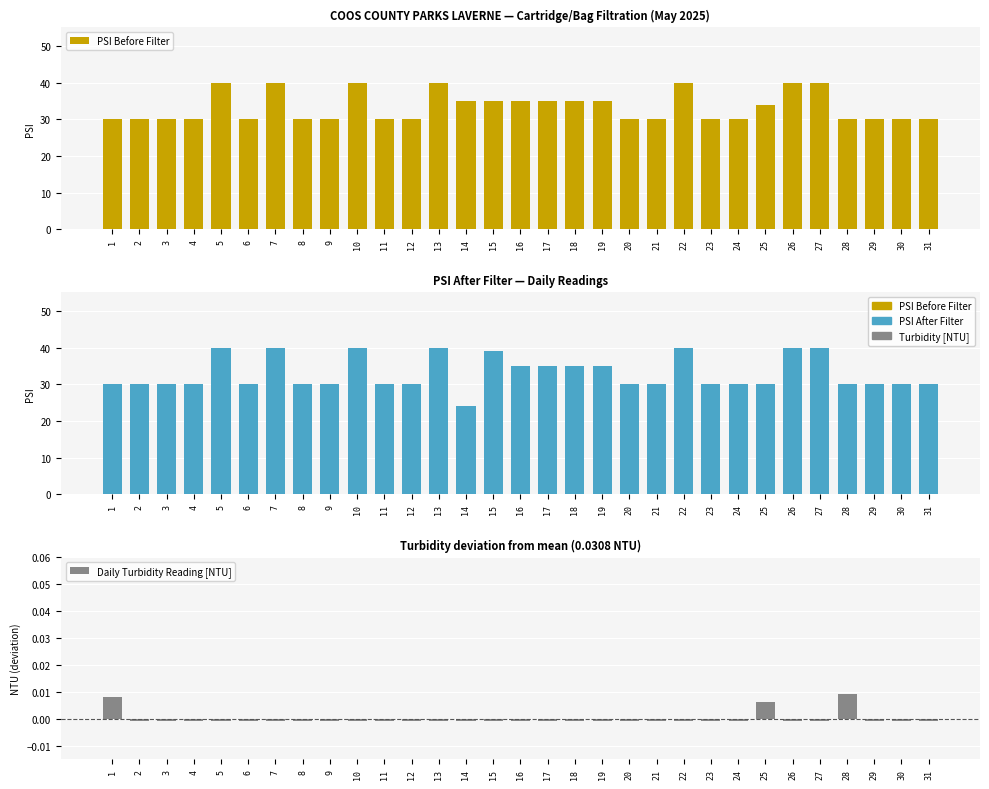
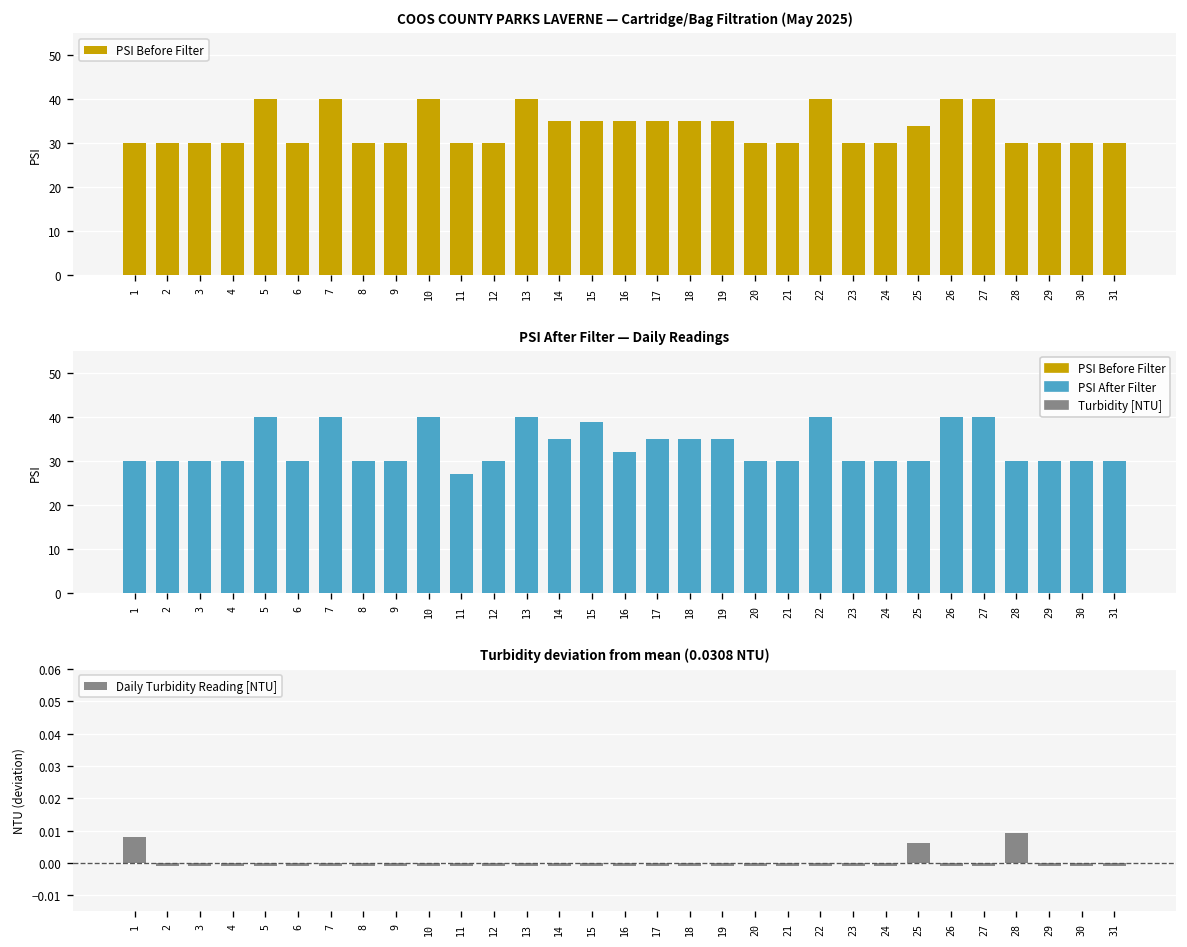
  {
    "COOS COUNTY PARKS LAVERNE — Cartridge/Bag Filtration (May 2025)": {
      "1": 30,
      "2": 30,
      "3": 30,
      "4": 30,
      "5": 40,
      "6": 30,
      "7": 40,
      "8": 30,
      "9": 30,
      "10": 40,
      "11": 30,
      "12": 30,
      "13": 40,
      "14": 35,
      "15": 35,
      "16": 35,
      "17": 35,
      "18": 35,
      "19": 35,
      "20": 30,
      "21": 30,
      "22": 40,
      "23": 30,
      "24": 30,
      "25": 34,
      "26": 40,
      "27": 40,
      "28": 30,
      "29": 30,
      "30": 30,
      "31": 30
    },
    "PSI After Filter — Daily Readings": {
      "1": 30,
      "2": 30,
      "3": 30,
      "4": 30,
      "5": 40,
      "6": 30,
      "7": 40,
      "8": 30,
      "9": 30,
      "10": 40,
-     "11": 30,
+     "11": 27,
      "12": 30,
      "13": 40,
-     "14": 24,
+     "14": 35,
      "15": 39,
-     "16": 35,
+     "16": 32,
      "17": 35,
      "18": 35,
      "19": 35,
      "20": 30,
      "21": 30,
      "22": 40,
      "23": 30,
      "24": 30,
      "25": 30,
      "26": 40,
      "27": 40,
      "28": 30,
      "29": 30,
      "30": 30,
      "31": 30
    },
    "Turbidity deviation from mean (0.0308 NTU)": {
      "1": 0.008,
      "25": 0.006,
      "28": 0.009
    }
  }
